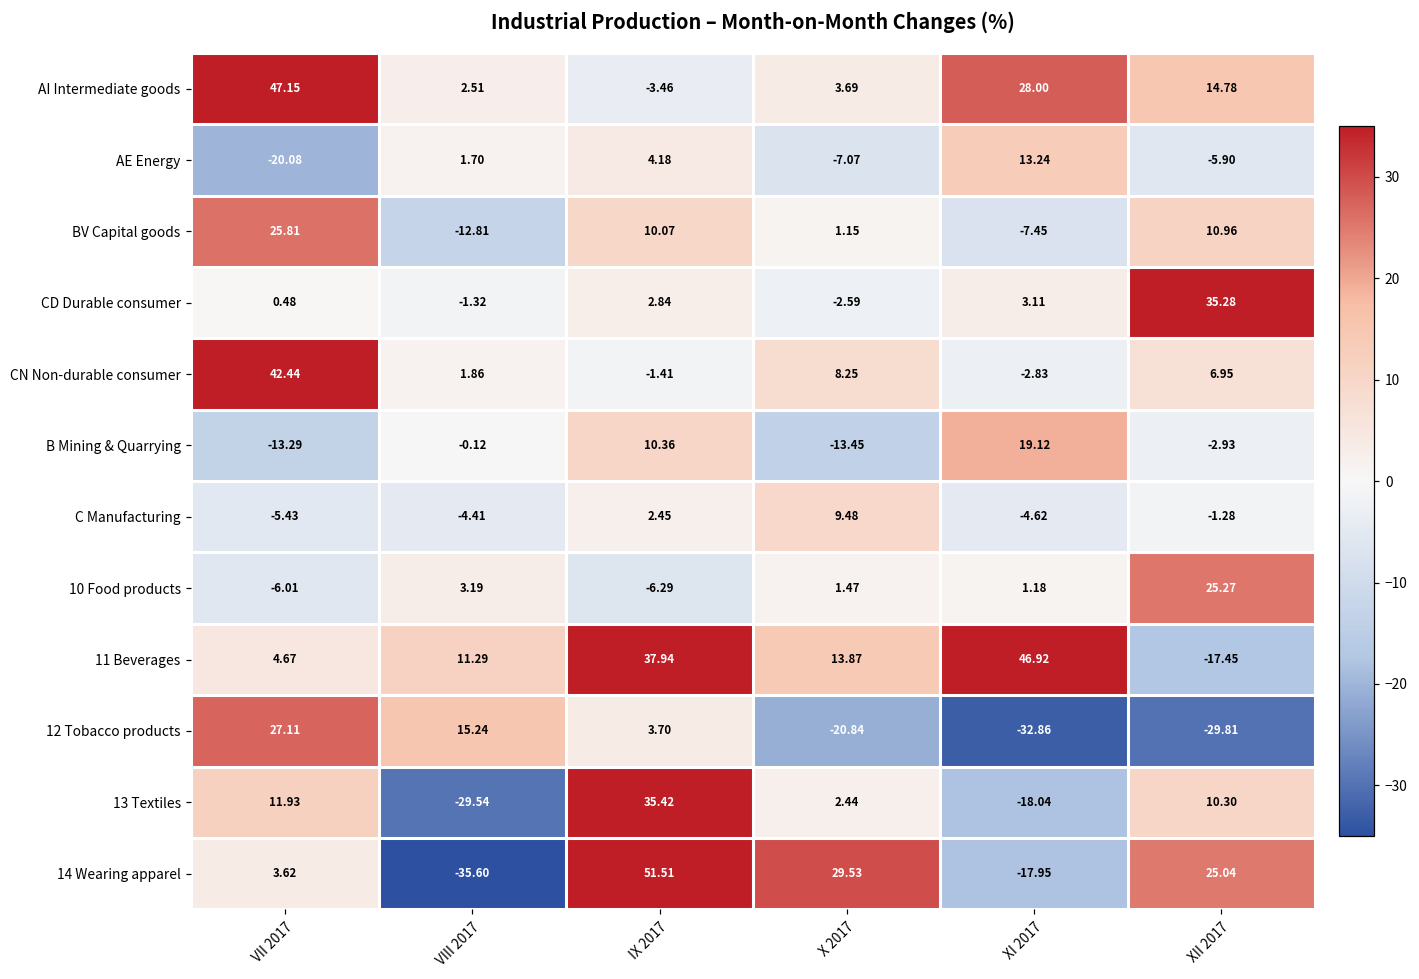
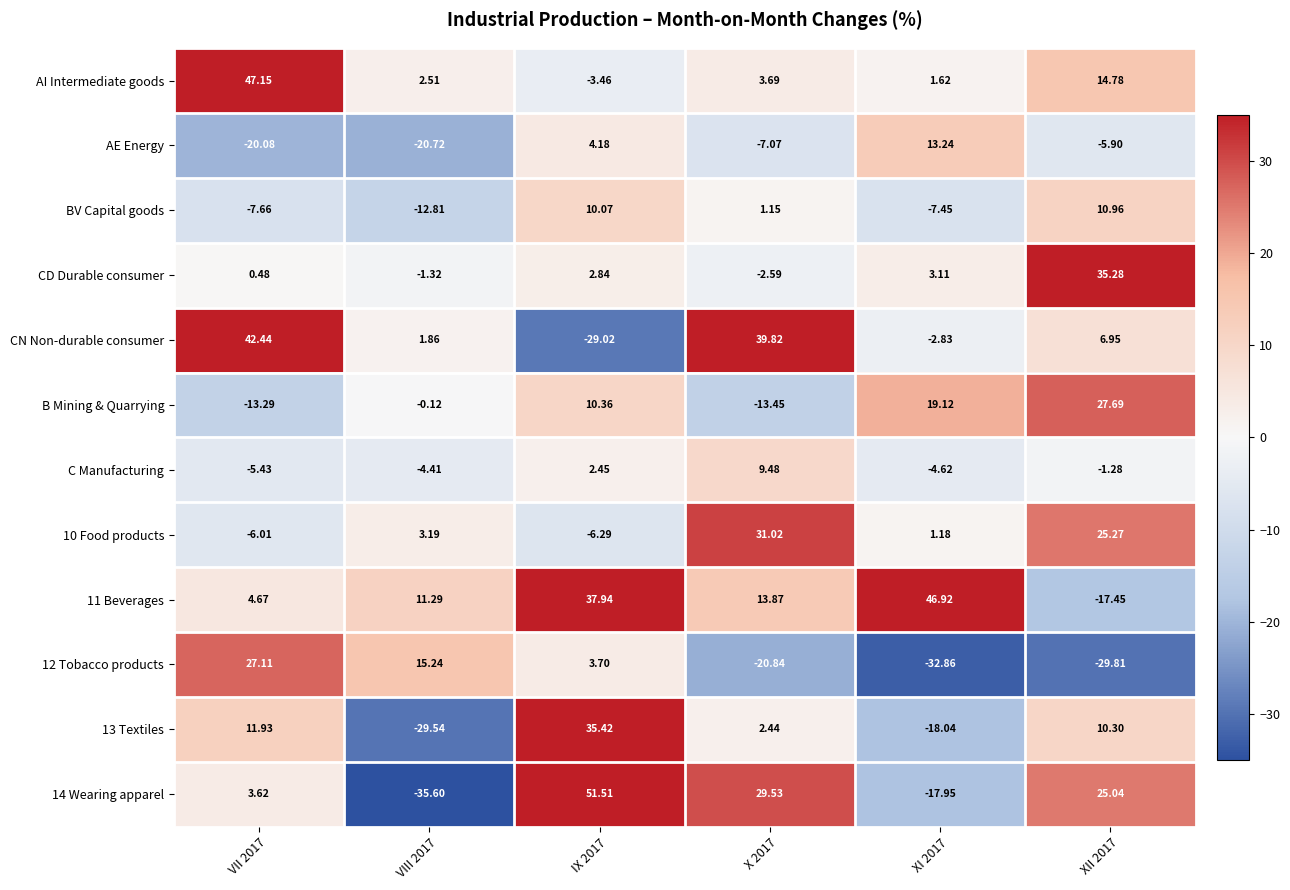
  {
    "AI Intermediate goods": {
      "VII 2017": 47.15,
      "VIII 2017": 2.51,
      "IX 2017": -3.46,
      "X 2017": 3.69,
-     "XI 2017": 28.00,
+     "XI 2017": 1.62,
      "XII 2017": 14.78
    },
    "AE Energy": {
      "VII 2017": -20.08,
-     "VIII 2017": 1.70,
+     "VIII 2017": -20.72,
      "IX 2017": 4.18,
      "X 2017": -7.07,
      "XI 2017": 13.24,
      "XII 2017": -5.90
    },
    "BV Capital goods": {
-     "VII 2017": 25.81,
+     "VII 2017": -7.66,
      "VIII 2017": -12.81,
      "IX 2017": 10.07,
      "X 2017": 1.15,
      "XI 2017": -7.45,
      "XII 2017": 10.96
    },
    "CD Durable consumer": {
      "VII 2017": 0.48,
      "VIII 2017": -1.32,
      "IX 2017": 2.84,
      "X 2017": -2.59,
      "XI 2017": 3.11,
      "XII 2017": 35.28
    },
    "CN Non-durable consumer": {
      "VII 2017": 42.44,
      "VIII 2017": 1.86,
-     "IX 2017": -1.41,
-     "X 2017": 8.25,
+     "IX 2017": -29.02,
+     "X 2017": 39.82,
      "XI 2017": -2.83,
      "XII 2017": 6.95
    },
    "B Mining & Quarrying": {
      "VII 2017": -13.29,
      "VIII 2017": -0.12,
      "IX 2017": 10.36,
      "X 2017": -13.45,
      "XI 2017": 19.12,
-     "XII 2017": -2.93
+     "XII 2017": 27.69
    },
    "C Manufacturing": {
      "VII 2017": -5.43,
      "VIII 2017": -4.41,
      "IX 2017": 2.45,
      "X 2017": 9.48,
      "XI 2017": -4.62,
      "XII 2017": -1.28
    },
    "10 Food products": {
      "VII 2017": -6.01,
      "VIII 2017": 3.19,
      "IX 2017": -6.29,
-     "X 2017": 1.47,
+     "X 2017": 31.02,
      "XI 2017": 1.18,
      "XII 2017": 25.27
    },
    "11 Beverages": {
      "VII 2017": 4.67,
      "VIII 2017": 11.29,
      "IX 2017": 37.94,
      "X 2017": 13.87,
      "XI 2017": 46.92,
      "XII 2017": -17.45
    },
    "12 Tobacco products": {
      "VII 2017": 27.11,
      "VIII 2017": 15.24,
      "IX 2017": 3.70,
      "X 2017": -20.84,
      "XI 2017": -32.86,
      "XII 2017": -29.81
    },
    "13 Textiles": {
      "VII 2017": 11.93,
      "VIII 2017": -29.54,
      "IX 2017": 35.42,
      "X 2017": 2.44,
      "XI 2017": -18.04,
      "XII 2017": 10.30
    },
    "14 Wearing apparel": {
      "VII 2017": 3.62,
      "VIII 2017": -35.60,
      "IX 2017": 51.51,
      "X 2017": 29.53,
      "XI 2017": -17.95,
      "XII 2017": 25.04
    }
  }
